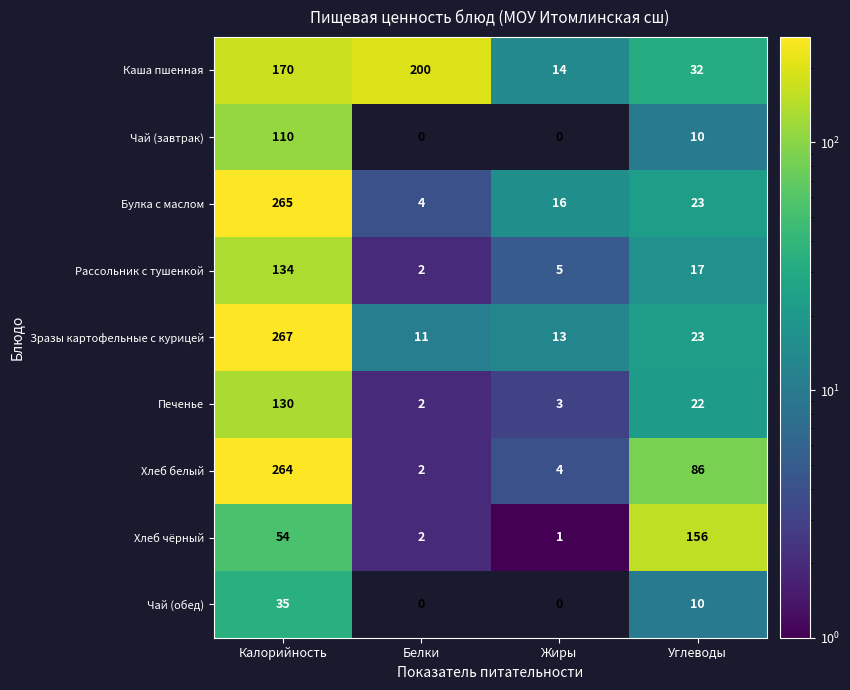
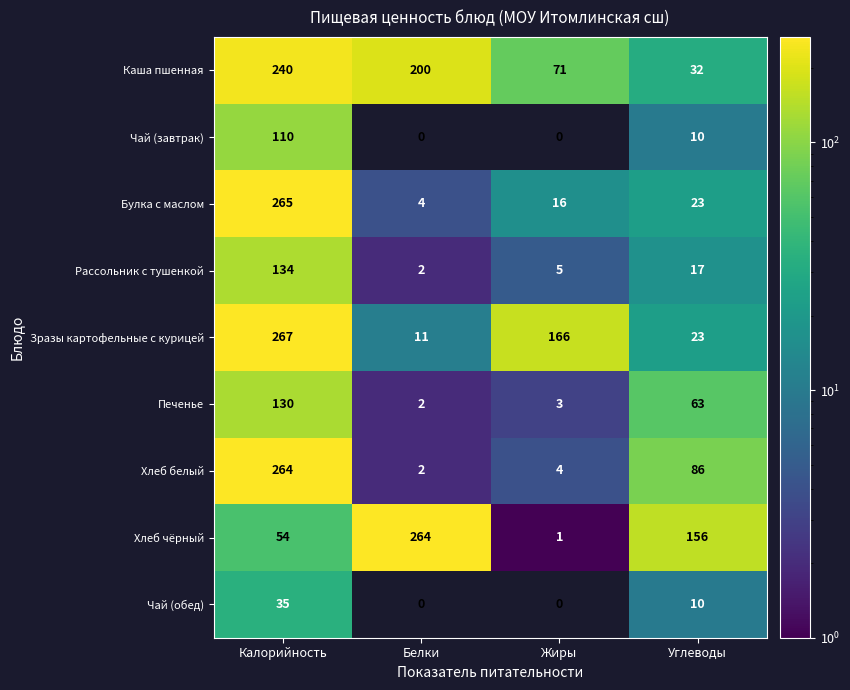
  {
    "Каша пшенная": {
-     "Калорийность": 170,
+     "Калорийность": 240,
      "Белки": 200,
-     "Жиры": 14,
+     "Жиры": 71,
      "Углеводы": 32
    },
    "Чай (завтрак)": {
      "Калорийность": 110,
      "Углеводы": 10
    },
    "Булка с маслом": {
      "Калорийность": 265,
      "Белки": 4,
      "Жиры": 16,
      "Углеводы": 23
    },
    "Рассольник с тушенкой": {
      "Калорийность": 134,
      "Белки": 2,
      "Жиры": 5,
      "Углеводы": 17
    },
    "Зразы картофельные с курицей": {
      "Калорийность": 267,
      "Белки": 11,
-     "Жиры": 13,
+     "Жиры": 166,
      "Углеводы": 23
    },
    "Печенье": {
      "Калорийность": 130,
      "Белки": 2,
      "Жиры": 3,
-     "Углеводы": 22
+     "Углеводы": 63
    },
    "Хлеб белый": {
      "Калорийность": 264,
      "Белки": 2,
      "Жиры": 4,
      "Углеводы": 86
    },
    "Хлеб чёрный": {
      "Калорийность": 54,
-     "Белки": 2,
+     "Белки": 264,
      "Жиры": 1,
      "Углеводы": 156
    },
    "Чай (обед)": {
      "Калорийность": 35,
      "Углеводы": 10
    }
  }
